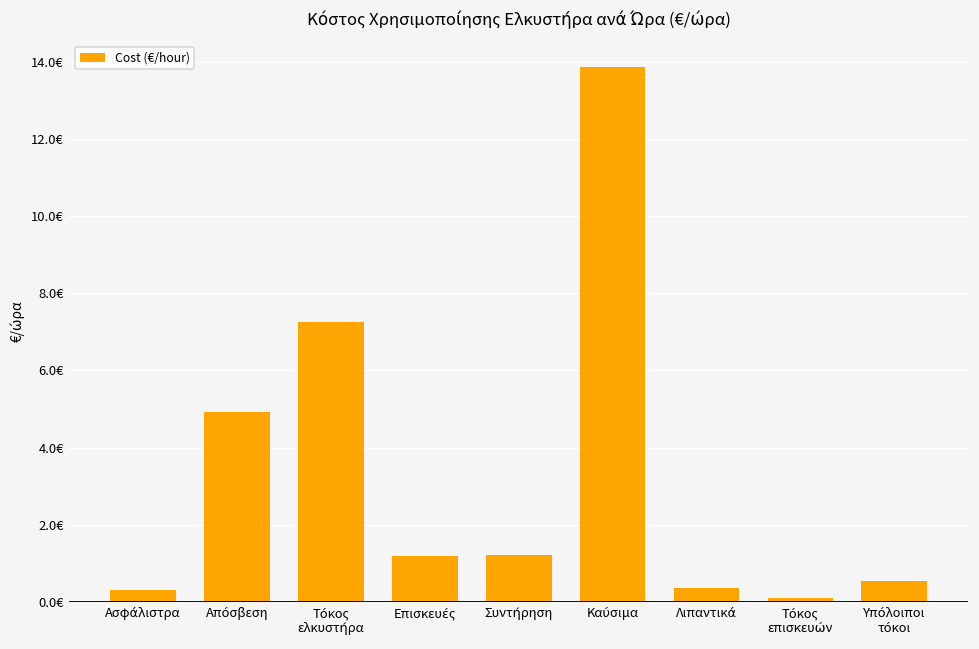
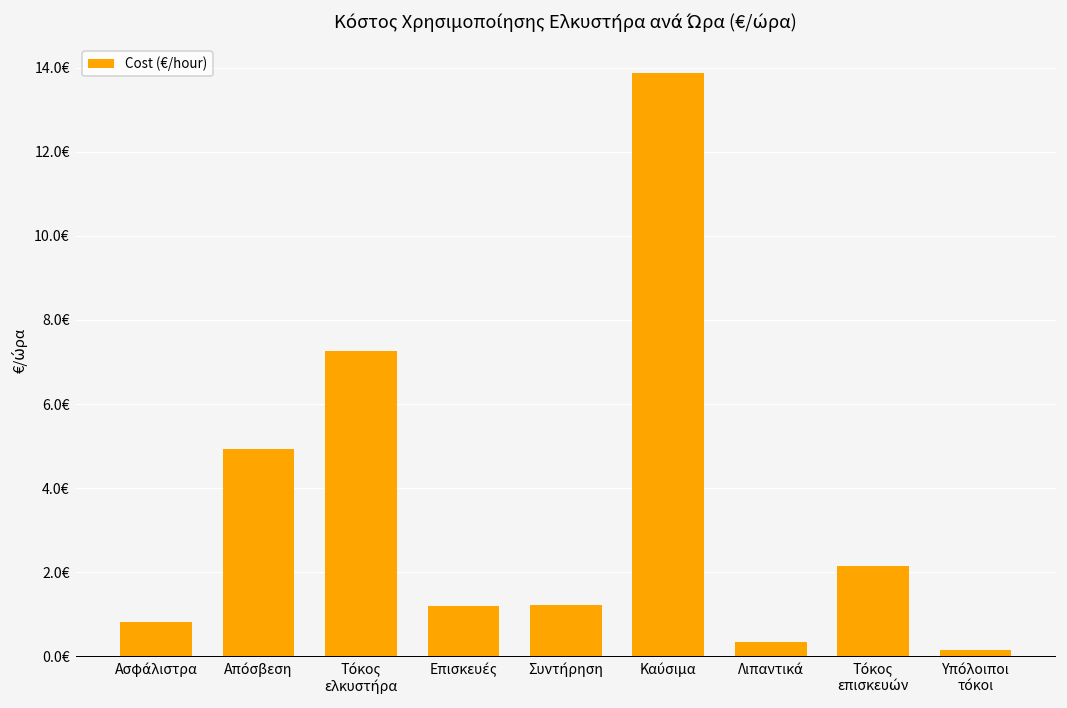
  {
-   "Ασφάλιστρα": "0.3€",
+   "Ασφάλιστρα": "0.8€",
    "Απόσβεση": "4.9€",
    "Τόκος ελκυστήρα": "7.3€",
    "Επισκευές": "1.2€",
    "Συντήρηση": "1.2€",
    "Καύσιμα": "13.9€",
    "Λιπαντικά": "0.4€",
-   "Τόκος επισκευών": "0.1€",
-   "Υπόλοιποι τόκοι": "0.5€"
+   "Τόκος επισκευών": "2.2€",
+   "Υπόλοιποι τόκοι": "0.2€"
  }
